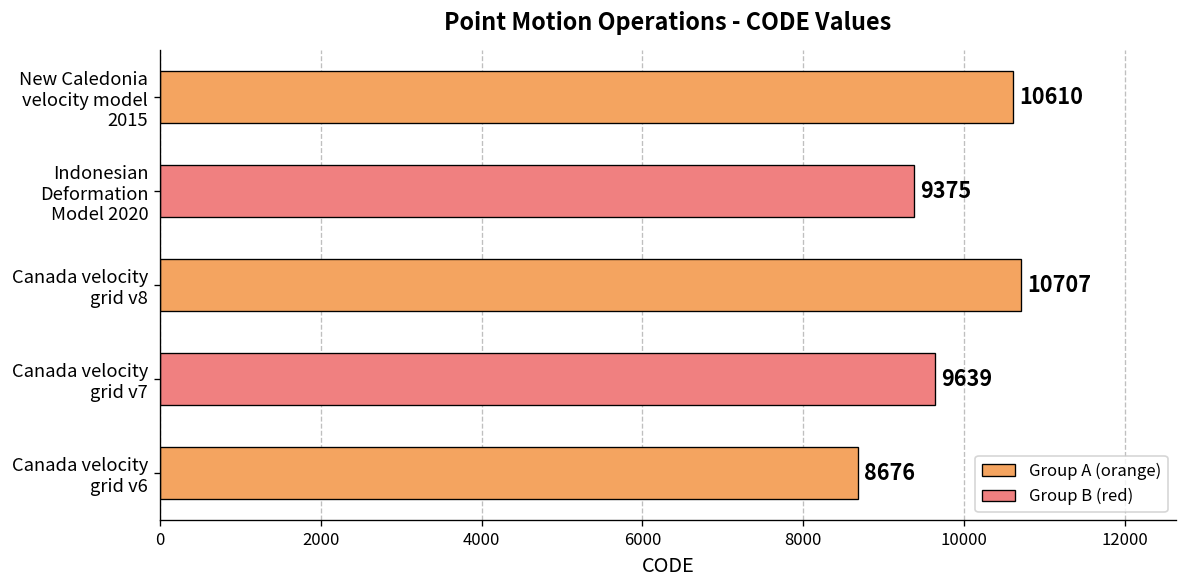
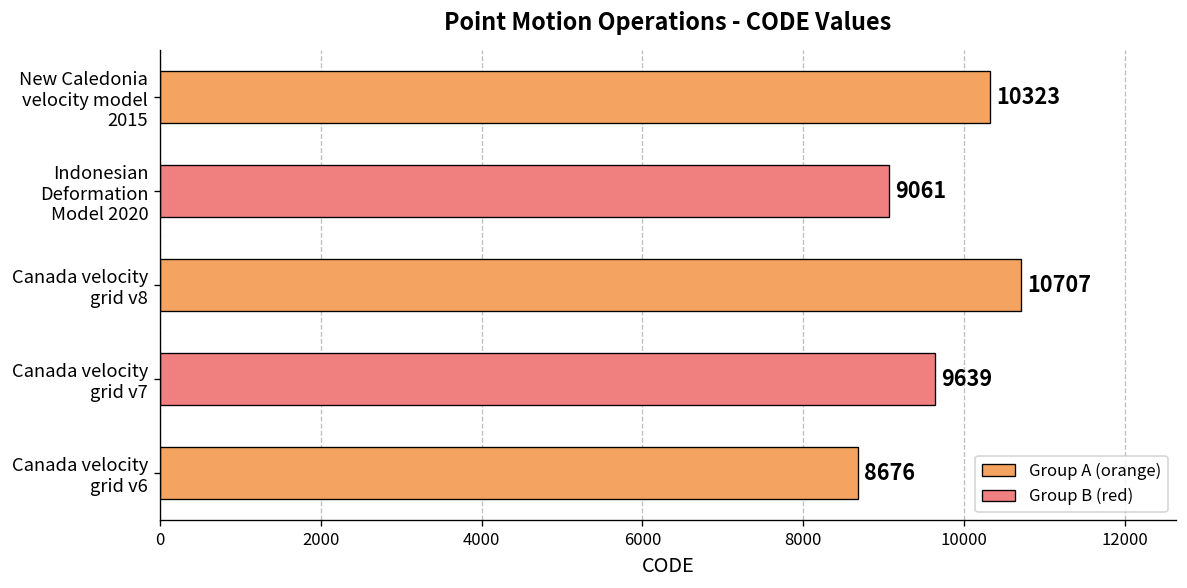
  {
-   "New Caledonia velocity model 2015": 10610,
-   "Indonesian Deformation Model 2020": 9375,
+   "New Caledonia velocity model 2015": 10323,
+   "Indonesian Deformation Model 2020": 9061,
    "Canada velocity grid v8": 10707,
    "Canada velocity grid v7": 9639,
    "Canada velocity grid v6": 8676
  }
